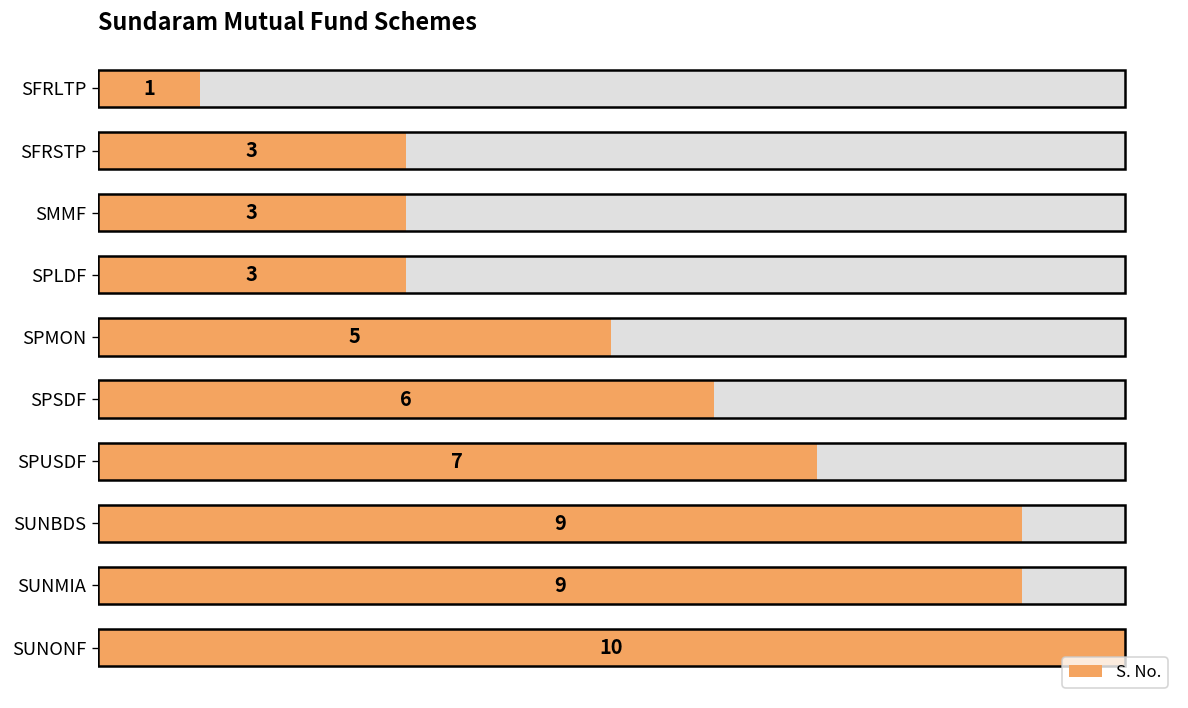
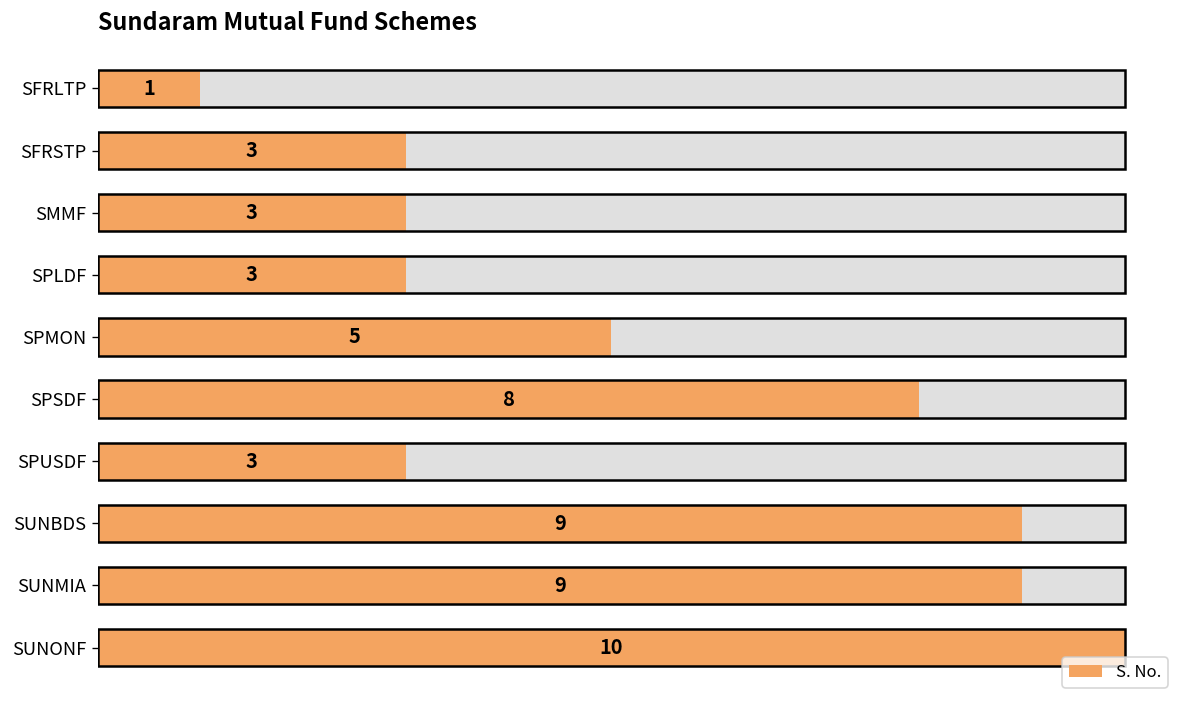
  {
    "S. No.": {
-     "SPSDF": 6,
-     "SPUSDF": 7,
+     "SPSDF": 8,
+     "SPUSDF": 3,
      "SUNONF": 10
    }
  }
